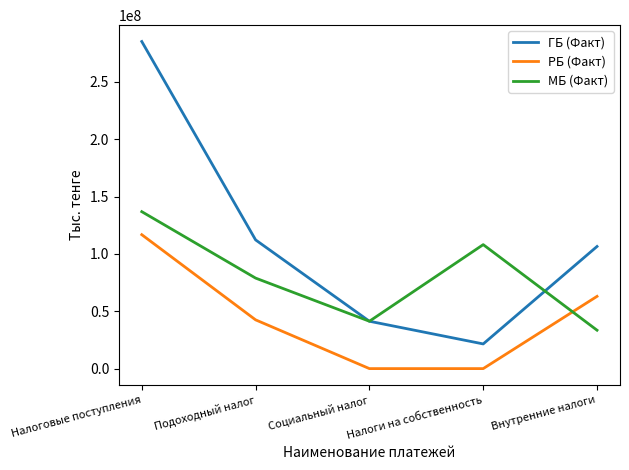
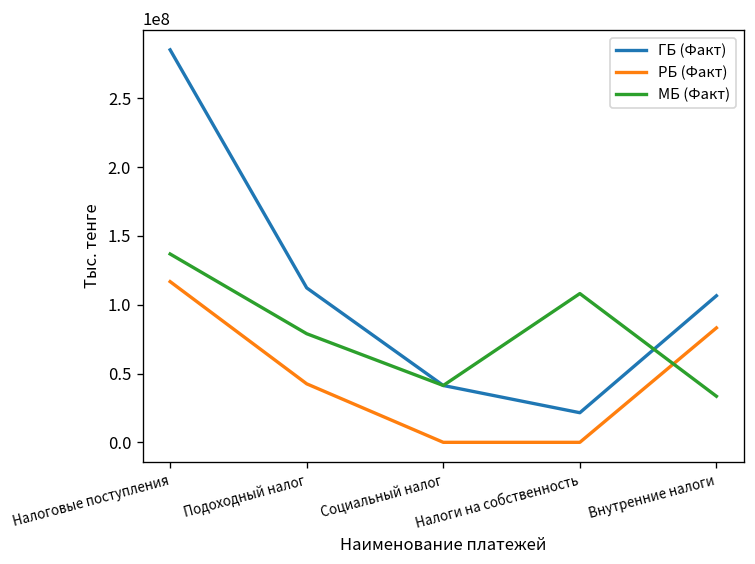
  {
    "ГБ (Факт)": {
      "Налоговые поступления": 285000000,
      "Подоходный налог": 112000000,
      "Налоги на собственность": 22000000,
      "Внутренние налоги": 106000000
    },
    "РБ (Факт)": {
      "Налоговые поступления": 117000000,
      "Подоходный налог": 43000000,
      "Социальный налог": 0,
      "Налоги на собственность": 0,
-     "Внутренние налоги": 63000000
+     "Внутренние налоги": 83000000
    },
    "МБ (Факт)": {
      "Налоговые поступления": 137000000,
      "Подоходный налог": 79000000,
      "Налоги на собственность": 108000000,
      "Внутренние налоги": 33000000
    }
  }
